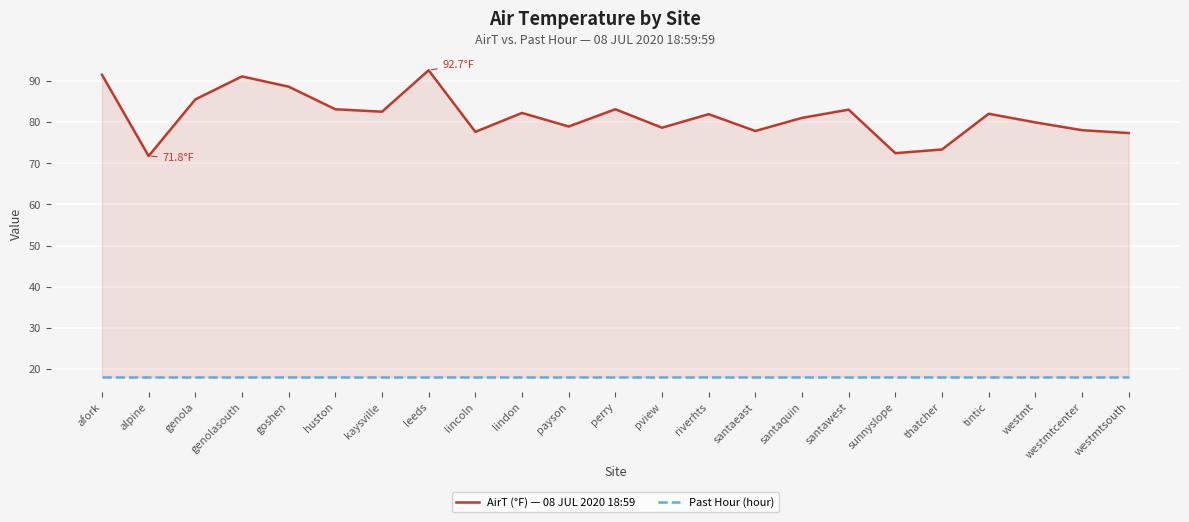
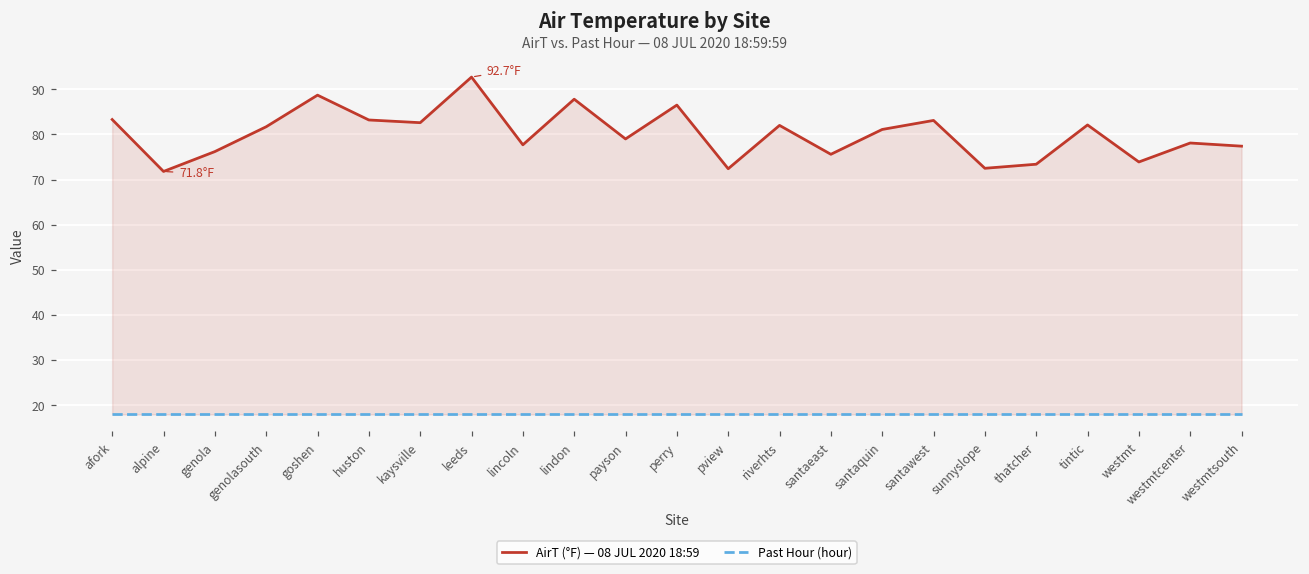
  {
    "AirT (°F) — 08 JUL 2020 18:59": {
-     "afork": 92,
-     "genola": 86,
-     "genolasouth": 91,
+     "afork": 83,
+     "genola": 76,
+     "genolasouth": 82,
      "goshen": 89,
      "huston": 83,
      "kaysville": 83,
      "lincoln": 78,
-     "lindon": 82,
+     "lindon": 88,
      "payson": 79,
-     "perry": 83,
-     "pview": 79,
+     "perry": 87,
+     "pview": 72,
      "riverhts": 82,
-     "santaeast": 78,
+     "santaeast": 76,
      "santaquin": 81,
      "santawest": 83,
      "sunnyslope": 73,
      "thatcher": 73,
      "tintic": 82,
-     "westmt": 80,
+     "westmt": 74,
      "westmtcenter": 78,
      "westmtsouth": 77
    },
    "Past Hour (hour)": {
      "afork": 18,
      "alpine": 18,
      "genola": 18,
      "genolasouth": 18,
      "goshen": 18,
      "huston": 18,
      "kaysville": 18,
      "leeds": 18,
      "lincoln": 18,
      "lindon": 18,
      "payson": 18,
      "perry": 18,
      "pview": 18,
      "riverhts": 18,
      "santaeast": 18,
      "santaquin": 18,
      "santawest": 18,
      "sunnyslope": 18,
      "thatcher": 18,
      "tintic": 18,
      "westmt": 18,
      "westmtcenter": 18,
      "westmtsouth": 18
    }
  }
